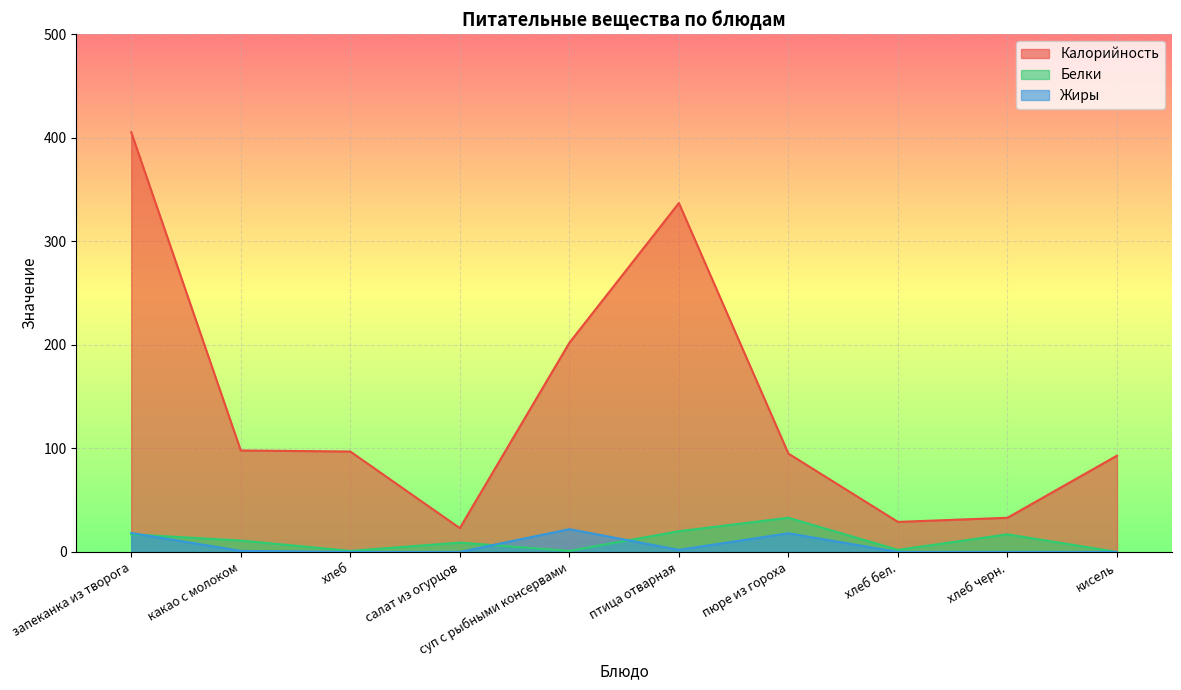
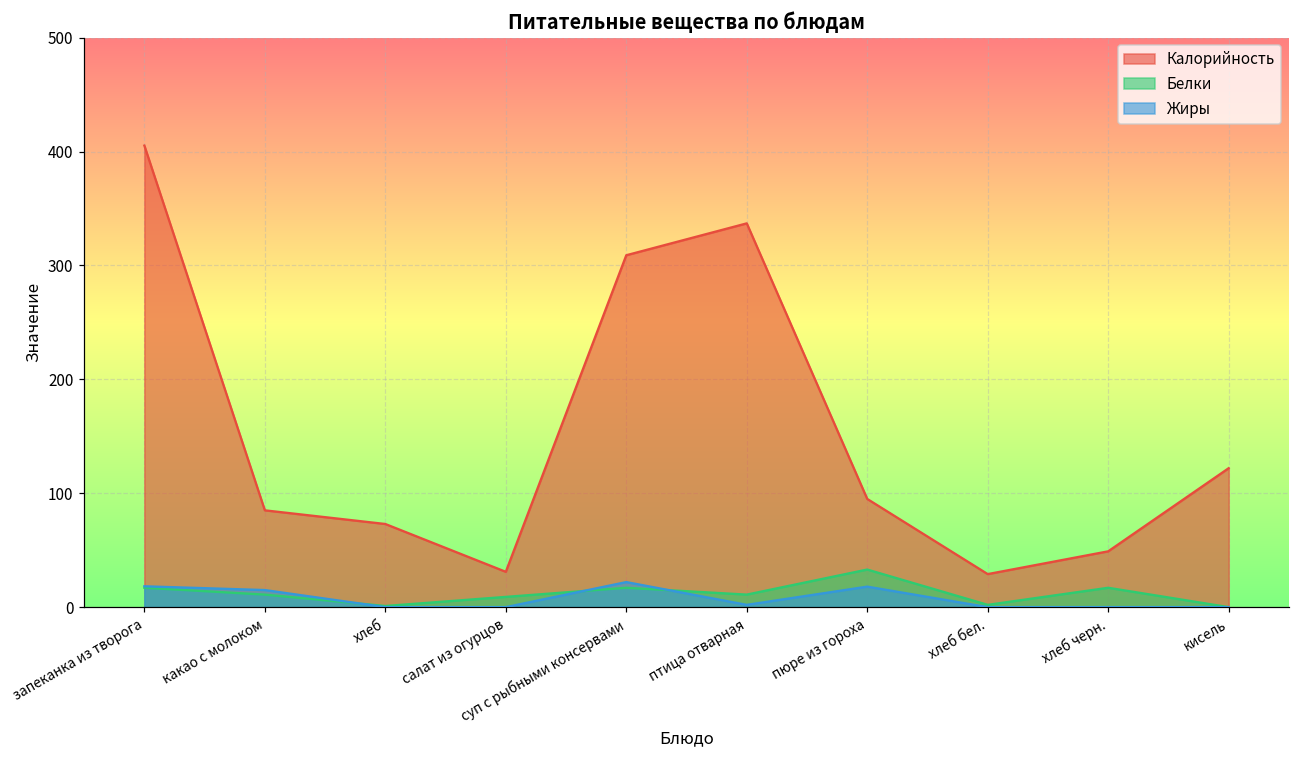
  {
    "Калорийность": {
      "запеканка из творога": 405,
-     "какао с молоком": 98,
-     "хлеб": 97,
-     "салат из огурцов": 23,
-     "суп с рыбными консервами": 202,
+     "какао с молоком": 85,
+     "хлеб": 73,
+     "салат из огурцов": 31,
+     "суп с рыбными консервами": 309,
      "птица отварная": 337,
      "пюре из гороха": 95,
      "хлеб бел.": 29,
-     "хлеб черн.": 33,
-     "кисель": 93
+     "хлеб черн.": 49,
+     "кисель": 122
    },
    "Белки": {
      "какао с молоком": 11,
      "салат из огурцов": 9,
-     "суп с рыбными консервами": 1,
-     "птица отварная": 20,
+     "суп с рыбными консервами": 17,
+     "птица отварная": 11,
      "пюре из гороха": 33,
      "хлеб черн.": 17
    },
    "Жиры": {
-     "какао с молоком": 1,
+     "какао с молоком": 15,
      "салат из огурцов": 0,
      "суп с рыбными консервами": 22,
      "птица отварная": 2,
      "пюре из гороха": 18,
      "хлеб черн.": 0
    }
  }
